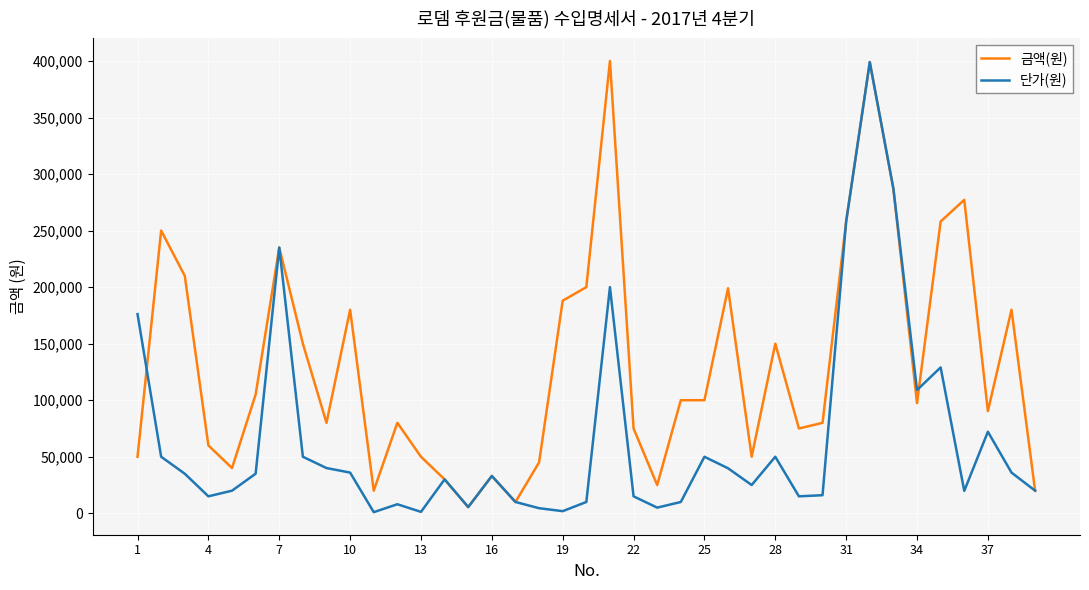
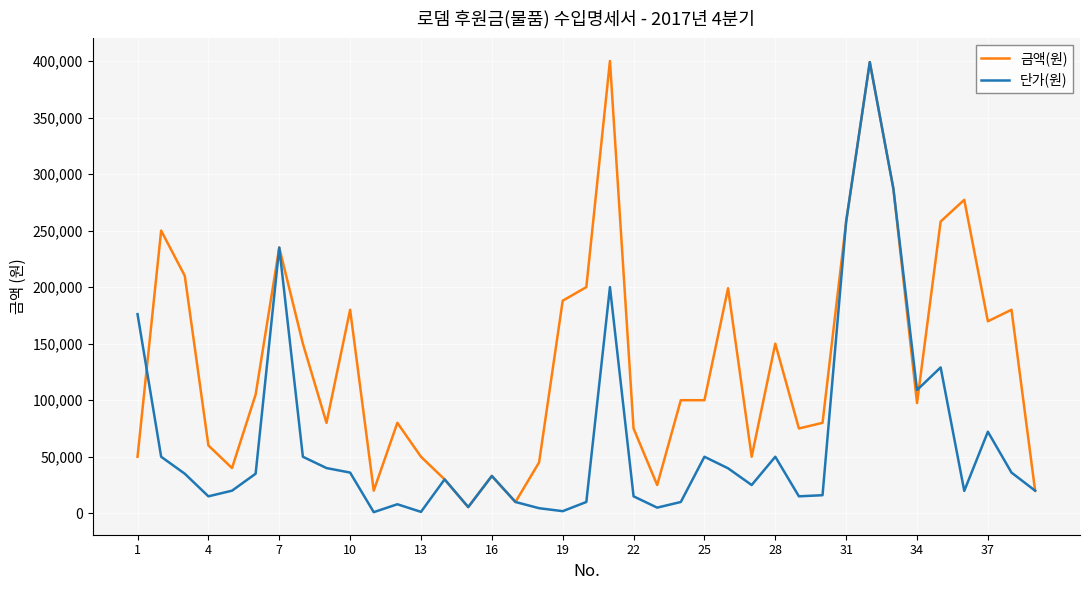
  {
    "금액(원)": {
      "1": "50,000",
      "4": "60,000",
      "10": "180,000",
      "13": "50,000",
      "19": "188,000",
      "22": "75,000",
      "25": "100,000",
      "28": "150,000",
      "34": "97,000",
-     "37": "90,000"
+     "37": "170,000"
    },
    "단가(원)": {
      "1": "176,000",
      "4": "15,000",
      "10": "36,000",
      "13": "1,000",
      "19": "2,000",
      "22": "15,000",
      "25": "50,000",
      "28": "50,000",
      "34": "109,000",
      "37": "72,000"
    }
  }
